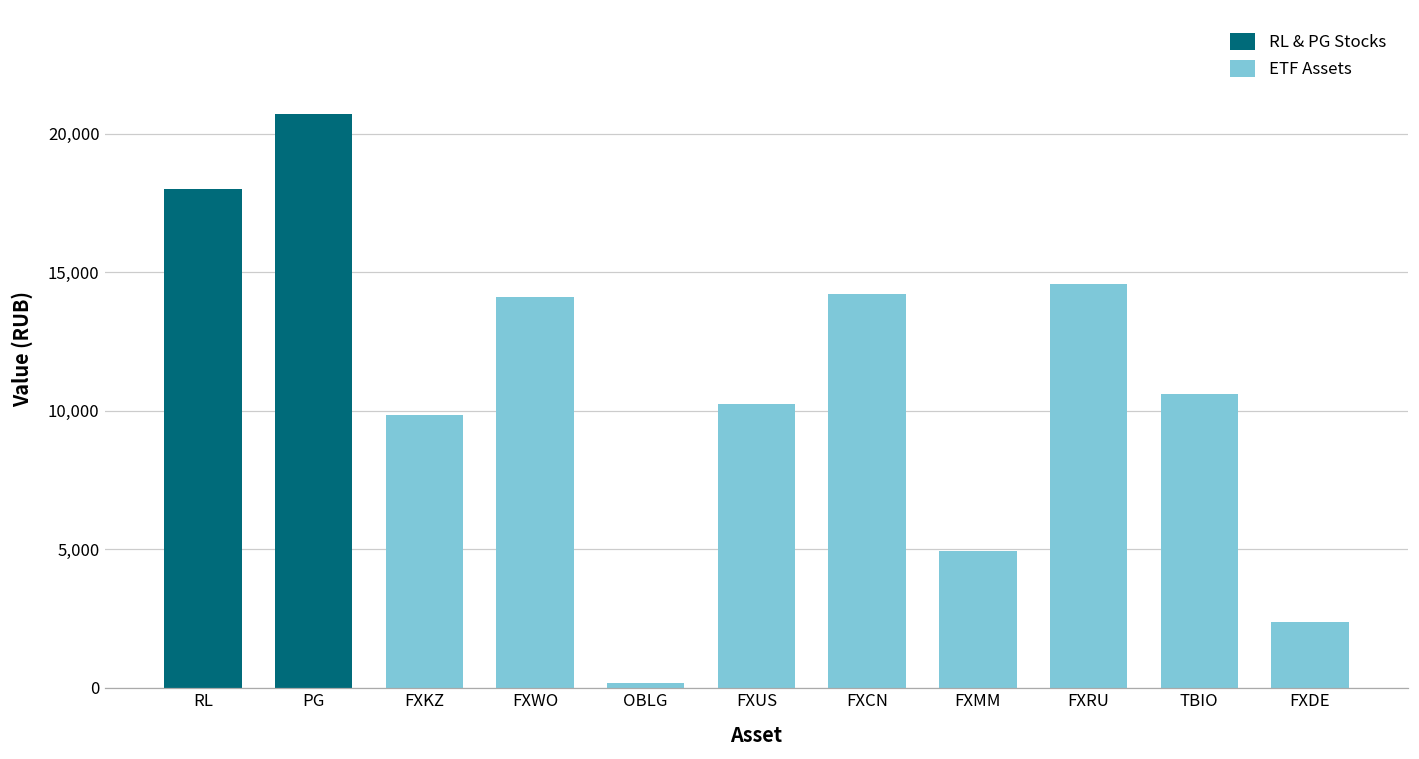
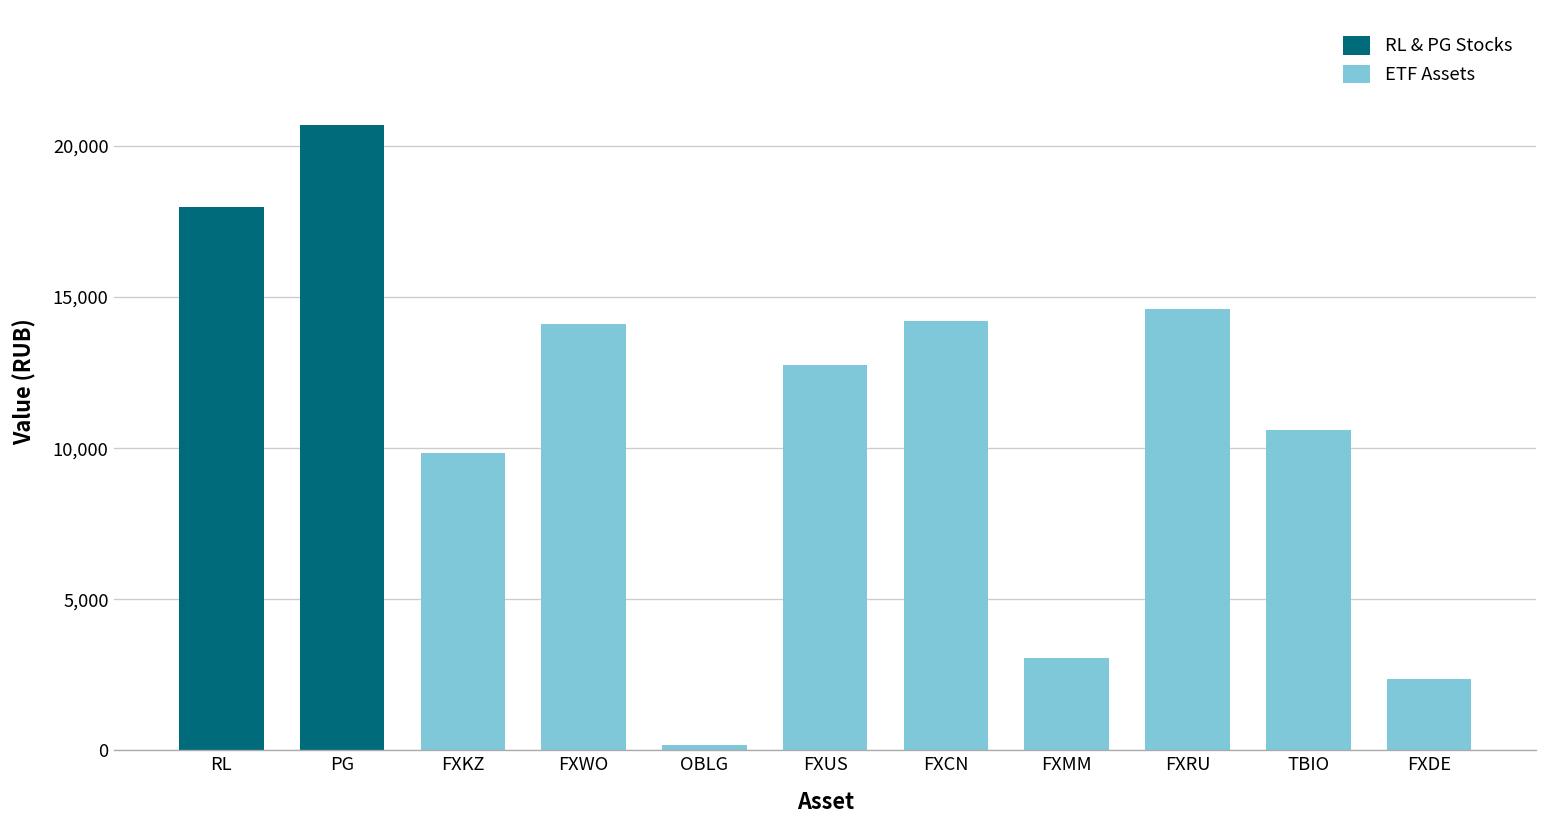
  {
    "RL & PG Stocks": {
      "RL": "18,000",
      "PG": "20,700"
    },
    "ETF Assets": {
      "FXKZ": "9,800",
      "FXWO": "14,100",
      "OBLG": "200",
-     "FXUS": "10,300",
+     "FXUS": "12,800",
      "FXCN": "14,200",
-     "FXMM": "5,000",
+     "FXMM": "3,100",
      "FXRU": "14,600",
      "TBIO": "10,600",
      "FXDE": "2,400"
    }
  }
